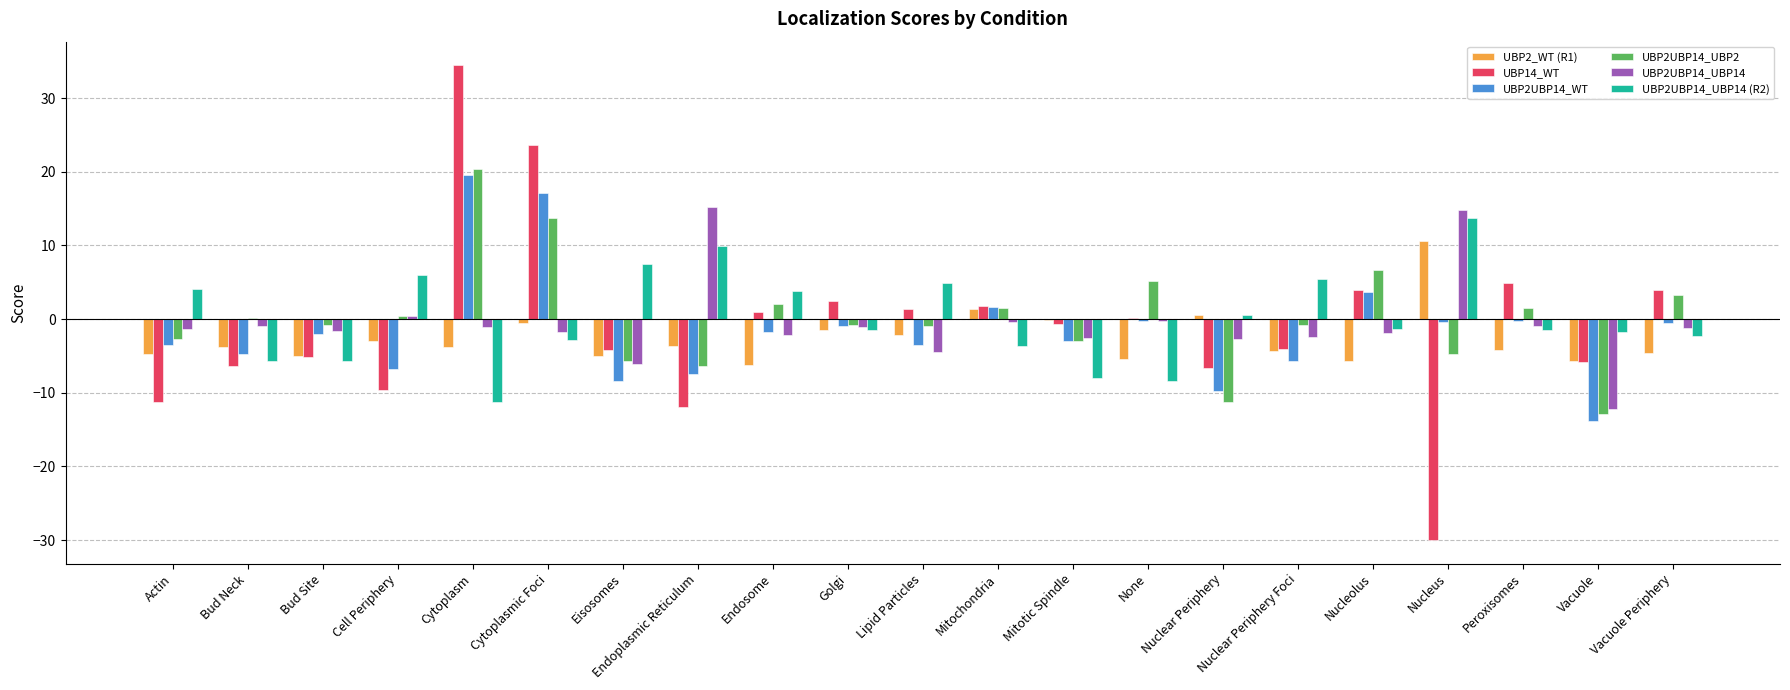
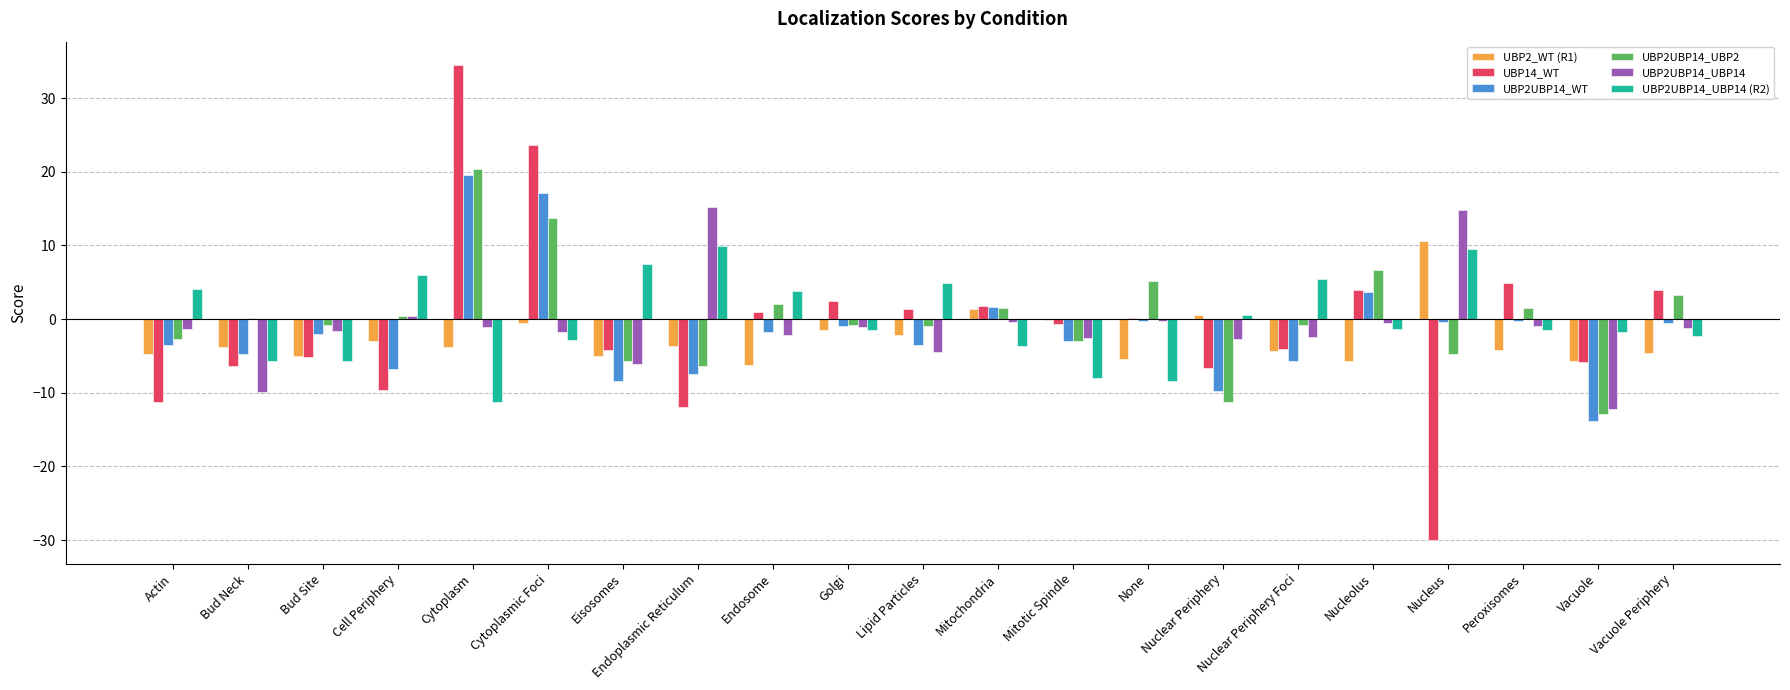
  {
    "UBP2_WT (R1)": {
      "Actin": -5,
      "Bud Neck": -4,
      "Bud Site": -5,
      "Cell Periphery": -3,
      "Cytoplasm": -4,
      "Cytoplasmic Foci": 0,
      "Eisosomes": -5,
      "Endoplasmic Reticulum": -4,
      "Endosome": -6,
      "Golgi": -1,
      "Lipid Particles": -2,
      "Mitochondria": 1,
      "None": -5,
      "Nuclear Periphery": 1,
      "Nuclear Periphery Foci": -4,
      "Nucleolus": -6,
      "Nucleus": 11,
      "Peroxisomes": -4,
      "Vacuole": -6,
      "Vacuole Periphery": -5
    },
    "UBP14_WT": {
      "Actin": -11,
      "Bud Neck": -6,
      "Bud Site": -5,
      "Cell Periphery": -10,
      "Cytoplasm": 34,
      "Cytoplasmic Foci": 24,
      "Eisosomes": -4,
      "Endoplasmic Reticulum": -12,
      "Endosome": 1,
      "Golgi": 2,
      "Lipid Particles": 1,
      "Mitochondria": 2,
      "Mitotic Spindle": -1,
      "Nuclear Periphery": -7,
      "Nuclear Periphery Foci": -4,
      "Nucleolus": 4,
      "Nucleus": -30,
      "Peroxisomes": 5,
      "Vacuole": -6,
      "Vacuole Periphery": 4
    },
    "UBP2UBP14_WT": {
      "Actin": -3,
      "Bud Neck": -5,
      "Bud Site": -2,
      "Cell Periphery": -7,
      "Cytoplasm": 20,
      "Cytoplasmic Foci": 17,
      "Eisosomes": -8,
      "Endoplasmic Reticulum": -7,
      "Endosome": -2,
      "Golgi": -1,
      "Lipid Particles": -4,
      "Mitochondria": 2,
      "Mitotic Spindle": -3,
      "Nuclear Periphery": -10,
      "Nuclear Periphery Foci": -6,
      "Nucleolus": 4,
      "Nucleus": 0,
      "Vacuole": -14,
      "Vacuole Periphery": -1
    },
    "UBP2UBP14_UBP2": {
      "Actin": -3,
      "Bud Site": -1,
      "Cell Periphery": 0,
      "Cytoplasm": 20,
      "Cytoplasmic Foci": 14,
      "Eisosomes": -6,
      "Endoplasmic Reticulum": -6,
      "Endosome": 2,
      "Golgi": -1,
      "Lipid Particles": -1,
      "Mitochondria": 2,
      "Mitotic Spindle": -3,
      "None": 5,
      "Nuclear Periphery": -11,
      "Nuclear Periphery Foci": -1,
      "Nucleolus": 7,
      "Nucleus": -5,
      "Peroxisomes": 2,
      "Vacuole": -13,
      "Vacuole Periphery": 3
    },
    "UBP2UBP14_UBP14": {
      "Actin": -1,
-     "Bud Neck": -1,
+     "Bud Neck": -10,
      "Bud Site": -2,
      "Cell Periphery": 0,
      "Cytoplasm": -1,
      "Cytoplasmic Foci": -2,
      "Eisosomes": -6,
      "Endoplasmic Reticulum": 15,
      "Endosome": -2,
      "Golgi": -1,
      "Lipid Particles": -4,
      "Mitochondria": 0,
      "Mitotic Spindle": -3,
      "Nuclear Periphery": -3,
      "Nuclear Periphery Foci": -2,
-     "Nucleolus": -2,
+     "Nucleolus": -1,
      "Nucleus": 15,
      "Peroxisomes": -1,
      "Vacuole": -12,
      "Vacuole Periphery": -1
    },
    "UBP2UBP14_UBP14 (R2)": {
      "Actin": 4,
      "Bud Neck": -6,
      "Bud Site": -6,
      "Cell Periphery": 6,
      "Cytoplasm": -11,
      "Cytoplasmic Foci": -3,
      "Eisosomes": 8,
      "Endoplasmic Reticulum": 10,
      "Endosome": 4,
      "Golgi": -2,
      "Lipid Particles": 5,
      "Mitochondria": -4,
      "Mitotic Spindle": -8,
      "None": -8,
      "Nuclear Periphery": 1,
      "Nuclear Periphery Foci": 5,
      "Nucleolus": -1,
-     "Nucleus": 14,
+     "Nucleus": 9,
      "Peroxisomes": -2,
      "Vacuole": -2,
      "Vacuole Periphery": -2
    }
  }
